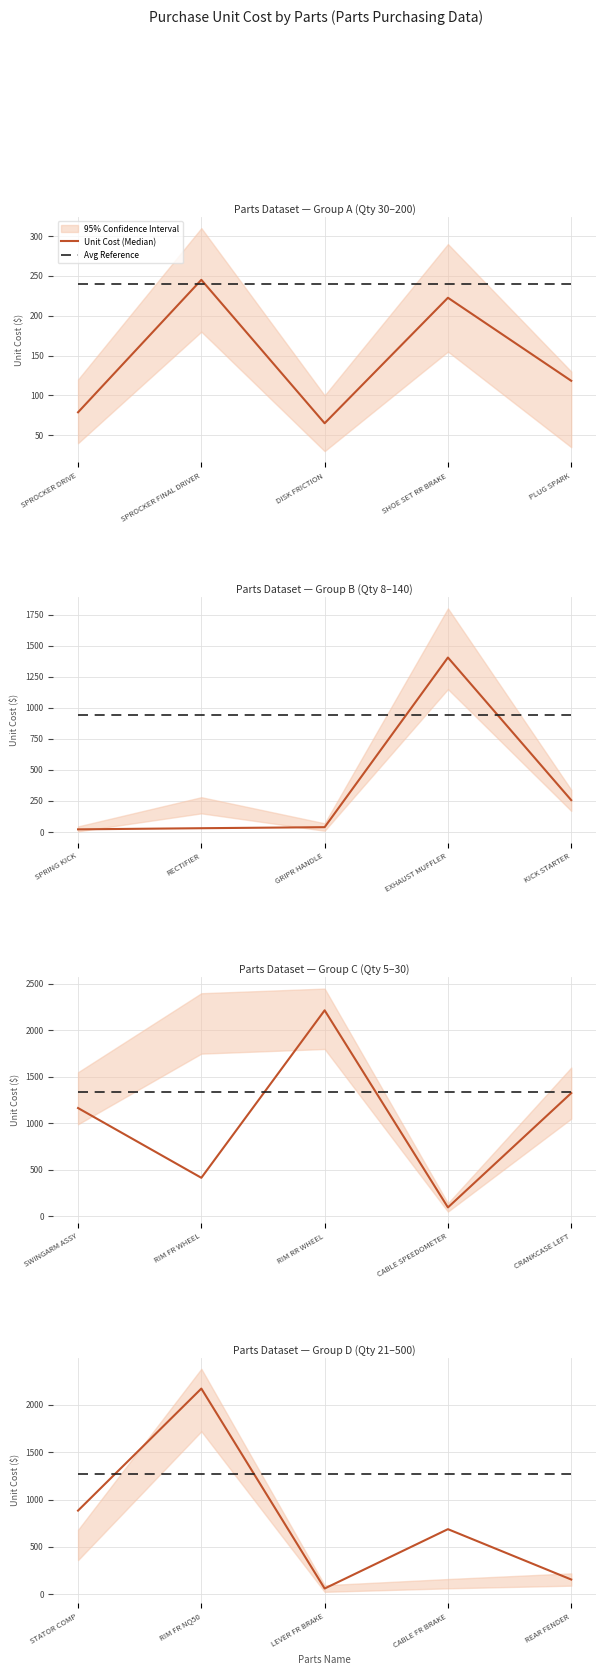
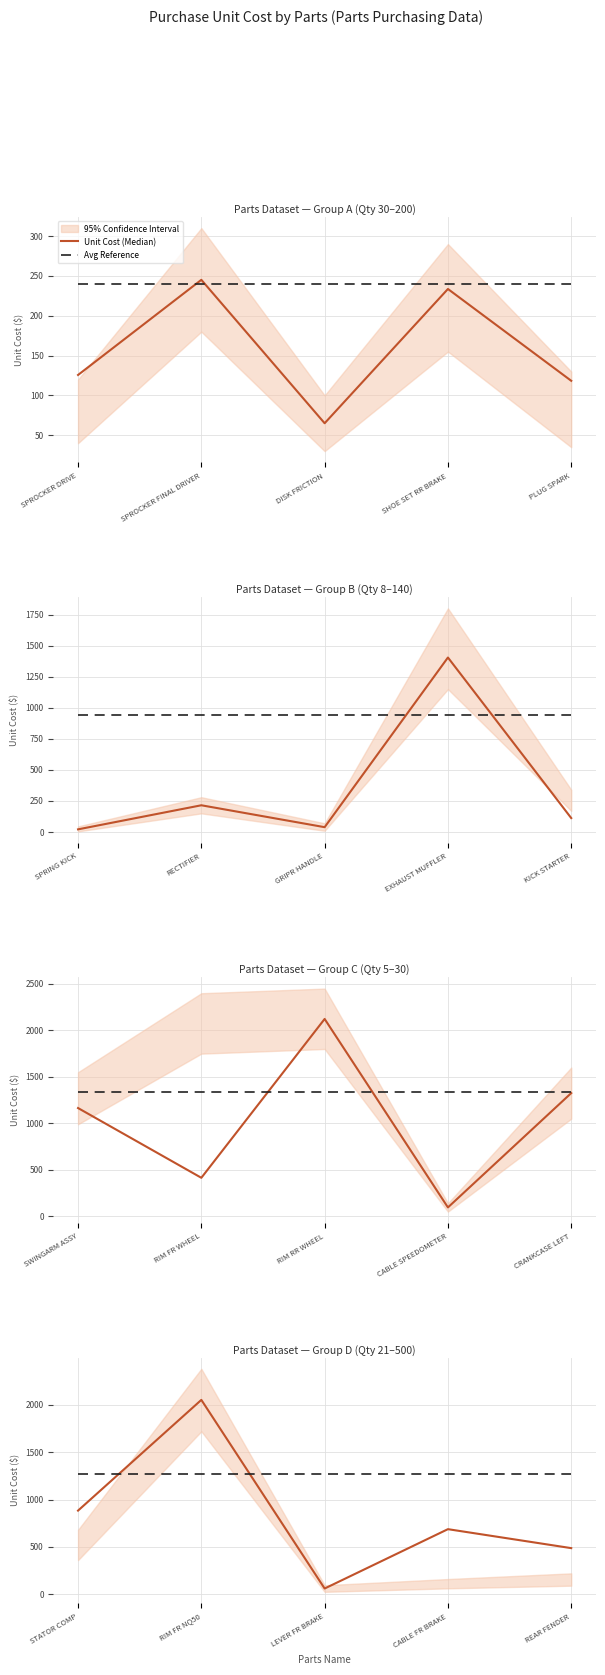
  {
    "Parts Dataset — Group A (Qty 30–200)": {
      "Unit Cost (Median)": {
-       "SPROCKER DRIVE": 80,
+       "SPROCKER DRIVE": 130,
        "SPROCKER FINAL DRIVER": 250,
        "DISK FRICTION": 70,
-       "SHOE SET RR BRAKE": 220,
+       "SHOE SET RR BRAKE": 230,
        "PLUG SPARK": 120
      },
      "Avg Reference": {
        "SPROCKER DRIVE": 240,
        "SPROCKER FINAL DRIVER": 240,
        "DISK FRICTION": 240,
        "SHOE SET RR BRAKE": 240,
        "PLUG SPARK": 240
      }
    },
    "Parts Dataset — Group B (Qty 8–140)": {
      "Unit Cost (Median)": {
        "SPRING KICK": 20,
-       "RECTIFIER": 30,
+       "RECTIFIER": 220,
        "GRIPR HANDLE": 40,
        "EXHAUST MUFFLER": 1400,
-       "KICK STARTER": 260
+       "KICK STARTER": 110
      },
      "Avg Reference": {
        "SPRING KICK": 940,
        "RECTIFIER": 940,
        "GRIPR HANDLE": 940,
        "EXHAUST MUFFLER": 940,
        "KICK STARTER": 940
      }
    },
    "Parts Dataset — Group C (Qty 5–30)": {
      "Unit Cost (Median)": {
        "SWINGARM ASSY": 1200,
        "RIM FR WHEEL": 400,
-       "RIM RR WHEEL": 2200,
+       "RIM RR WHEEL": 2100,
        "CABLE SPEEDOMETER": 100
      },
      "Avg Reference": {
        "SWINGARM ASSY": 1300,
        "RIM FR WHEEL": 1300,
        "RIM RR WHEEL": 1300,
        "CABLE SPEEDOMETER": 1300
      }
    },
    "Parts Dataset — Group D (Qty 21–500)": {
      "Unit Cost (Median)": {
        "STATOR COMP": 900,
-       "RIM FR NQ50": 2200,
+       "RIM FR NQ50": 2100,
        "LEVER FR BRAKE": 100,
        "CABLE FR BRAKE": 700,
-       "REAR FENDER": 200
+       "REAR FENDER": 500
      },
      "Avg Reference": {
        "STATOR COMP": 1300,
        "RIM FR NQ50": 1300,
        "LEVER FR BRAKE": 1300,
        "CABLE FR BRAKE": 1300,
        "REAR FENDER": 1300
      }
    }
  }
